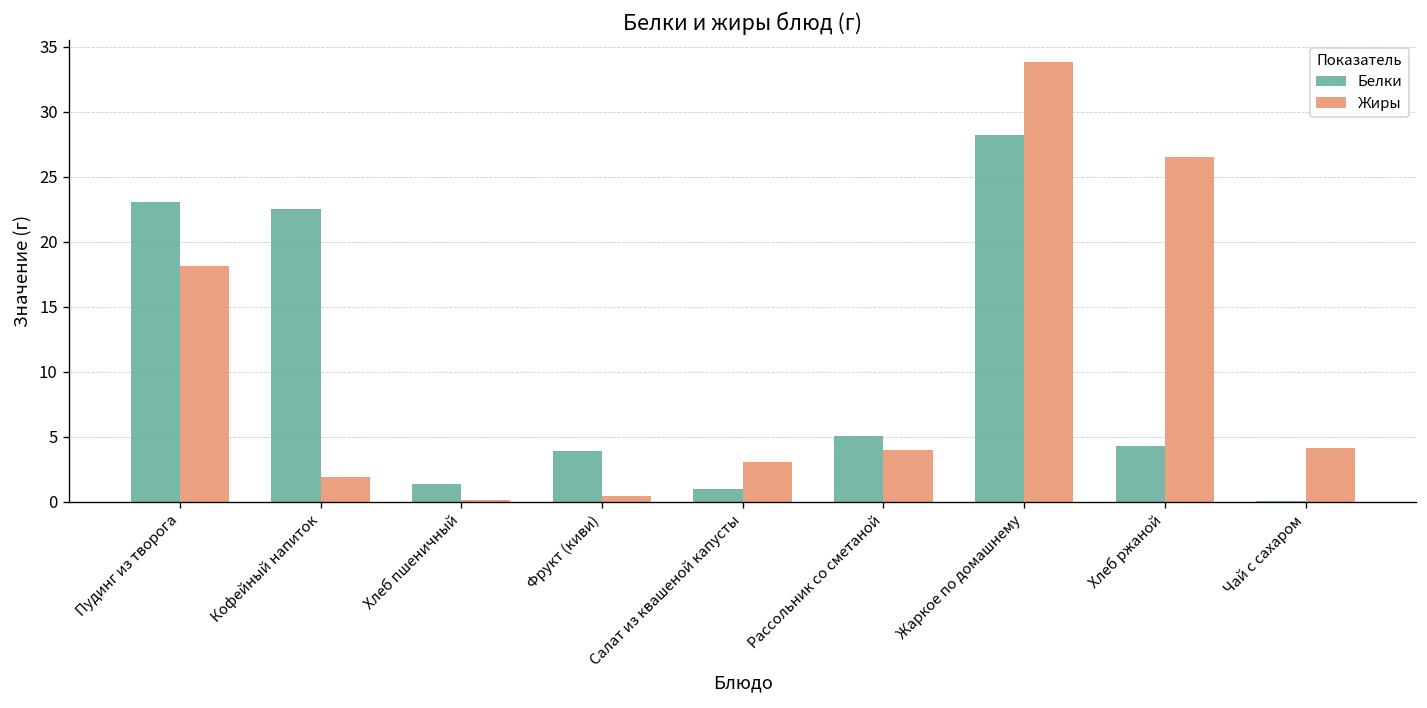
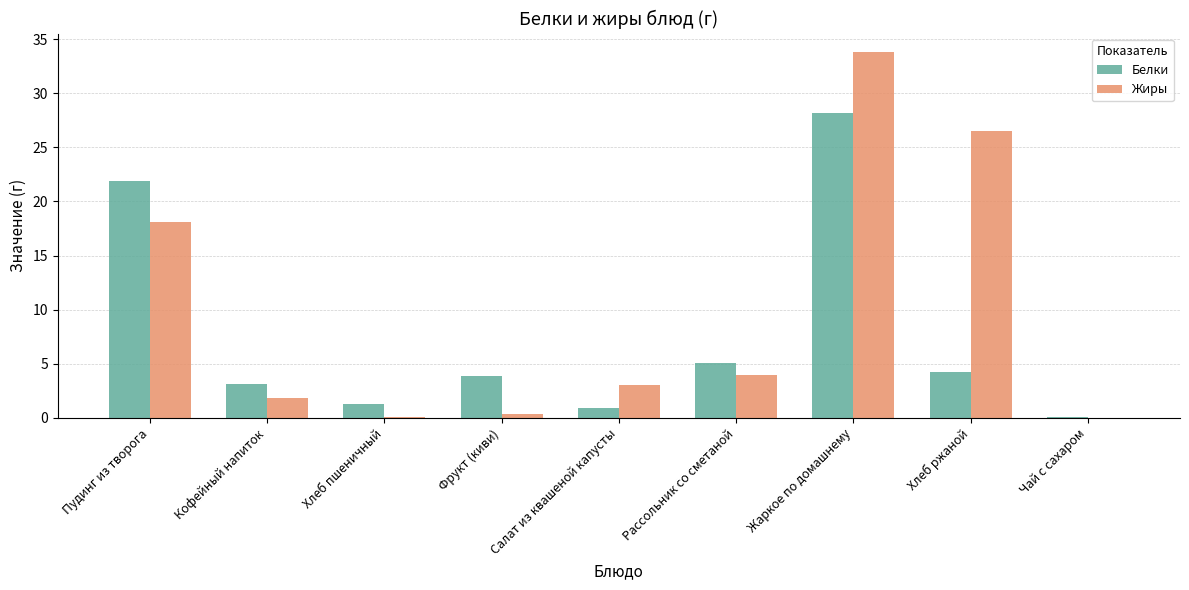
  {
    "Белки": {
-     "Пудинг из творога": 23.1,
-     "Кофейный напиток": 22.5,
+     "Пудинг из творога": 21.8,
+     "Кофейный напиток": 3.1,
      "Хлеб пшеничный": 1.3,
      "Фрукт (киви)": 3.9,
      "Салат из квашеной капусты": 1.0,
      "Рассольник со сметаной": 5.1,
      "Жаркое по домашнему": 28.2,
      "Хлеб ржаной": 4.3
    },
    "Жиры": {
      "Пудинг из творога": 18.1,
      "Кофейный напиток": 1.9,
      "Фрукт (киви)": 0.4,
      "Салат из квашеной капусты": 3.1,
      "Рассольник со сметаной": 3.9,
      "Жаркое по домашнему": 33.8,
      "Хлеб ржаной": 26.5,
-     "Чай с сахаром": 4.1
+     "Чай с сахаром": 0.0
    }
  }
